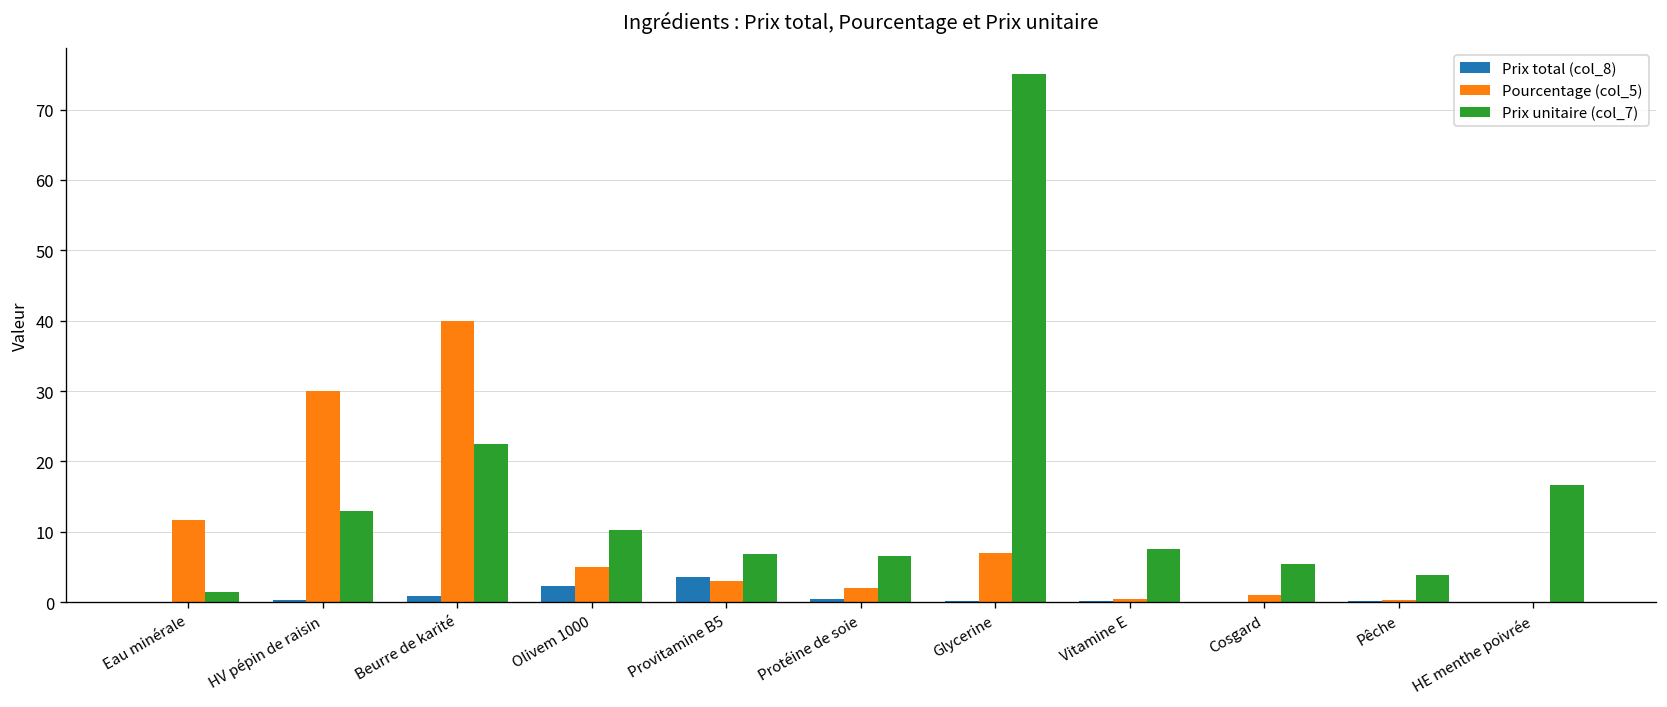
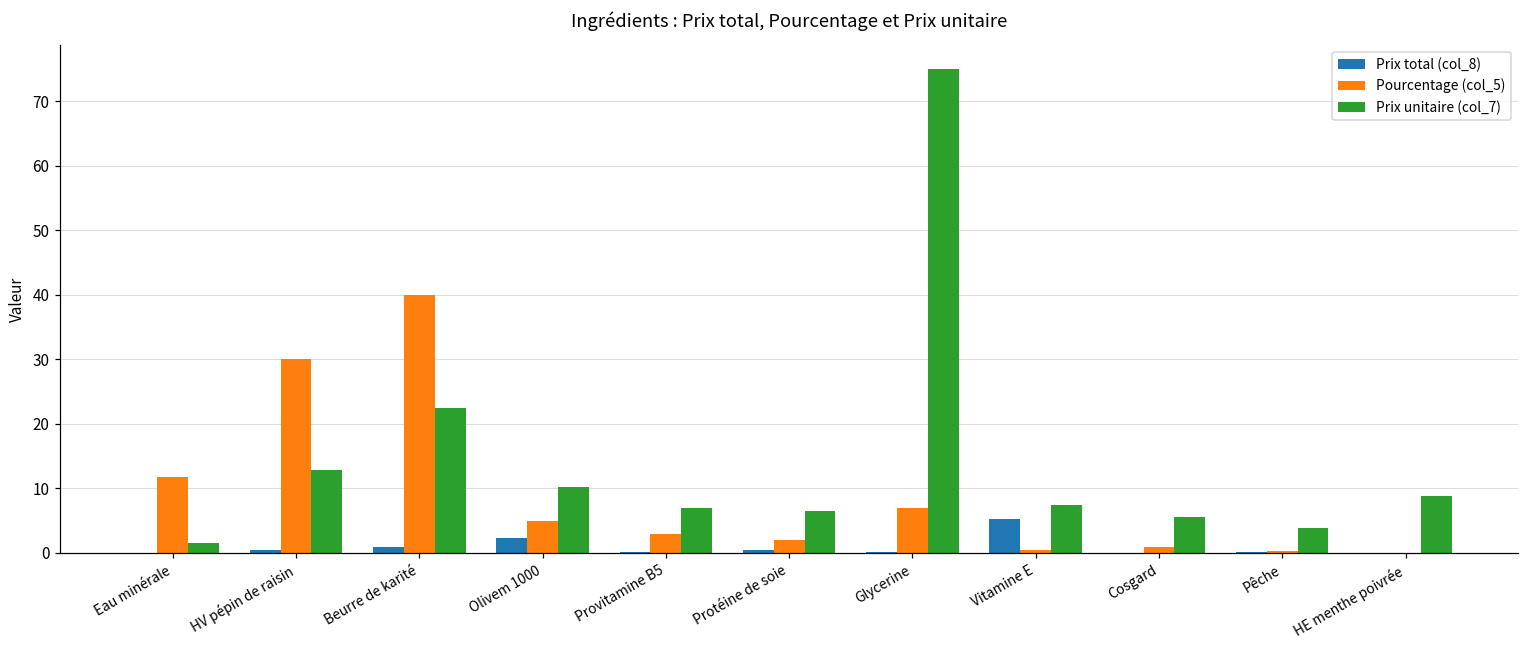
  {
    "Prix total (col_8)": {
      "Beurre de karité": 1,
      "Olivem 1000": 2,
-     "Provitamine B5": 4,
+     "Provitamine B5": 0,
      "Protéine de soie": 0,
-     "Vitamine E": 0
+     "Vitamine E": 5
    },
    "Pourcentage (col_5)": {
      "Eau minérale": 12,
      "HV pépin de raisin": 30,
      "Beurre de karité": 40,
      "Olivem 1000": 5,
      "Provitamine B5": 3,
      "Protéine de soie": 2,
      "Glycerine": 7,
      "Vitamine E": 1,
      "Cosgard": 1
    },
    "Prix unitaire (col_7)": {
      "Eau minérale": 2,
      "HV pépin de raisin": 13,
      "Beurre de karité": 23,
      "Olivem 1000": 10,
      "Provitamine B5": 7,
      "Protéine de soie": 7,
      "Glycerine": 75,
      "Vitamine E": 8,
      "Cosgard": 6,
      "Pêche": 4,
-     "HE menthe poivrée": 17
+     "HE menthe poivrée": 9
    }
  }
